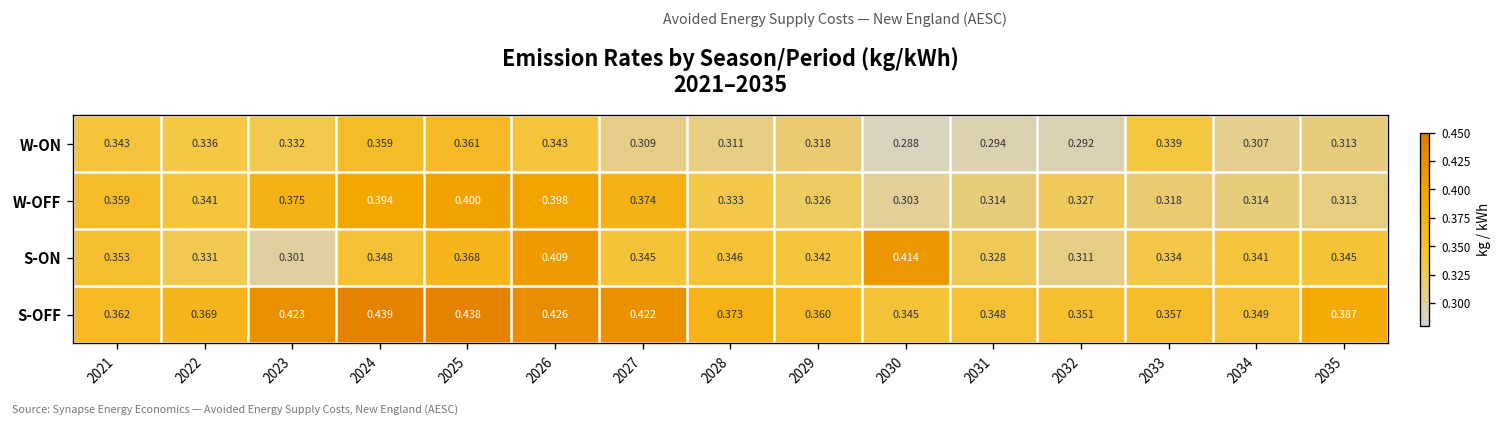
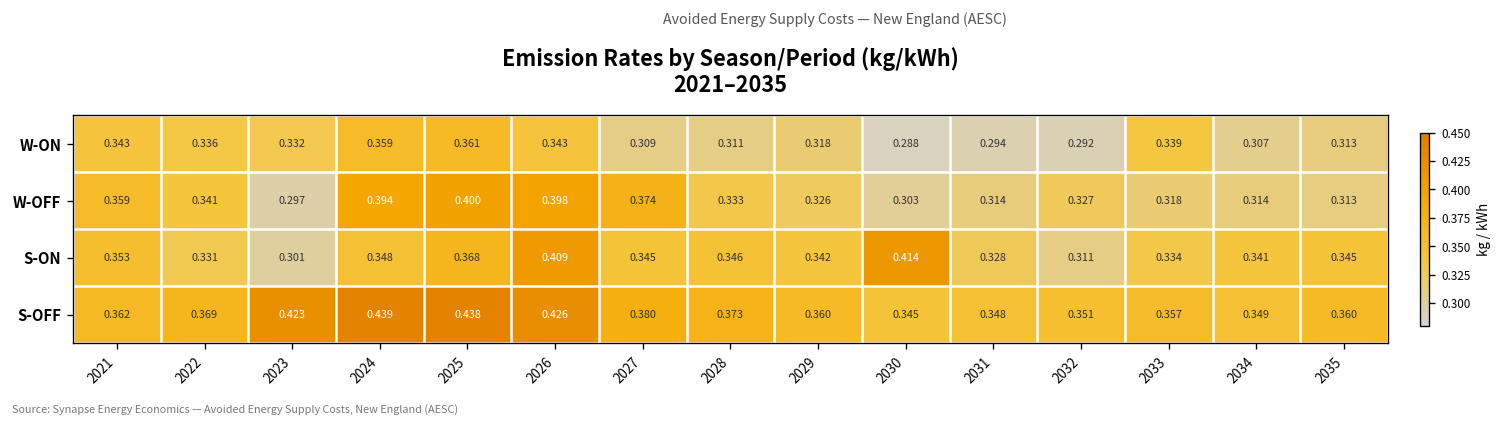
  {
    "W-ON": {
      "2021": 0.343,
      "2022": 0.336,
      "2023": 0.332,
      "2024": 0.359,
      "2025": 0.361,
      "2026": 0.343,
      "2027": 0.309,
      "2028": 0.311,
      "2029": 0.318,
      "2030": 0.288,
      "2031": 0.294,
      "2032": 0.292,
      "2033": 0.339,
      "2034": 0.307,
      "2035": 0.313
    },
    "W-OFF": {
      "2021": 0.359,
      "2022": 0.341,
-     "2023": 0.375,
+     "2023": 0.297,
      "2024": 0.394,
      "2025": 0.400,
      "2026": 0.398,
      "2027": 0.374,
      "2028": 0.333,
      "2029": 0.326,
      "2030": 0.303,
      "2031": 0.314,
      "2032": 0.327,
      "2033": 0.318,
      "2034": 0.314,
      "2035": 0.313
    },
    "S-ON": {
      "2021": 0.353,
      "2022": 0.331,
      "2023": 0.301,
      "2024": 0.348,
      "2025": 0.368,
      "2026": 0.409,
      "2027": 0.345,
      "2028": 0.346,
      "2029": 0.342,
      "2030": 0.414,
      "2031": 0.328,
      "2032": 0.311,
      "2033": 0.334,
      "2034": 0.341,
      "2035": 0.345
    },
    "S-OFF": {
      "2021": 0.362,
      "2022": 0.369,
      "2023": 0.423,
      "2024": 0.439,
      "2025": 0.438,
      "2026": 0.426,
-     "2027": 0.422,
+     "2027": 0.380,
      "2028": 0.373,
      "2029": 0.360,
      "2030": 0.345,
      "2031": 0.348,
      "2032": 0.351,
      "2033": 0.357,
      "2034": 0.349,
-     "2035": 0.387
+     "2035": 0.360
    }
  }
